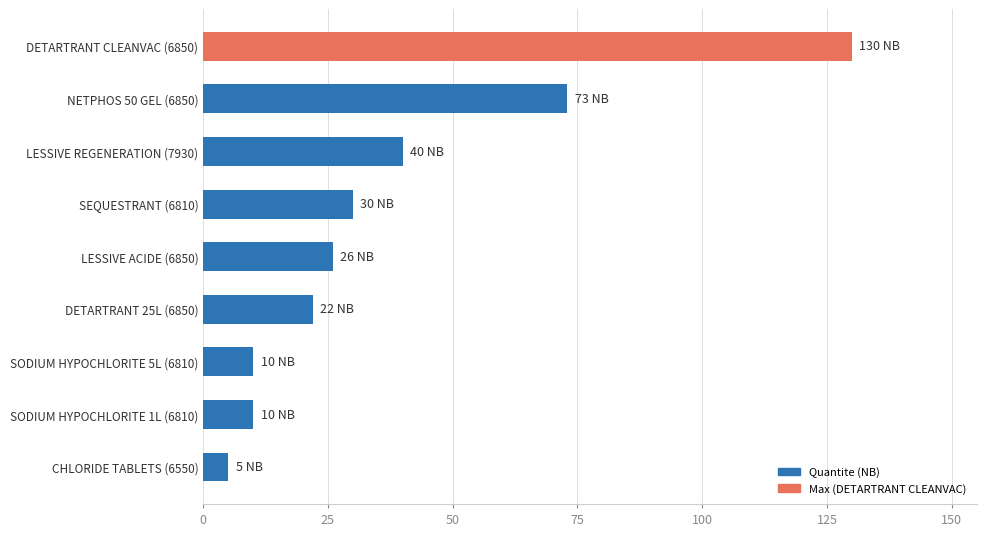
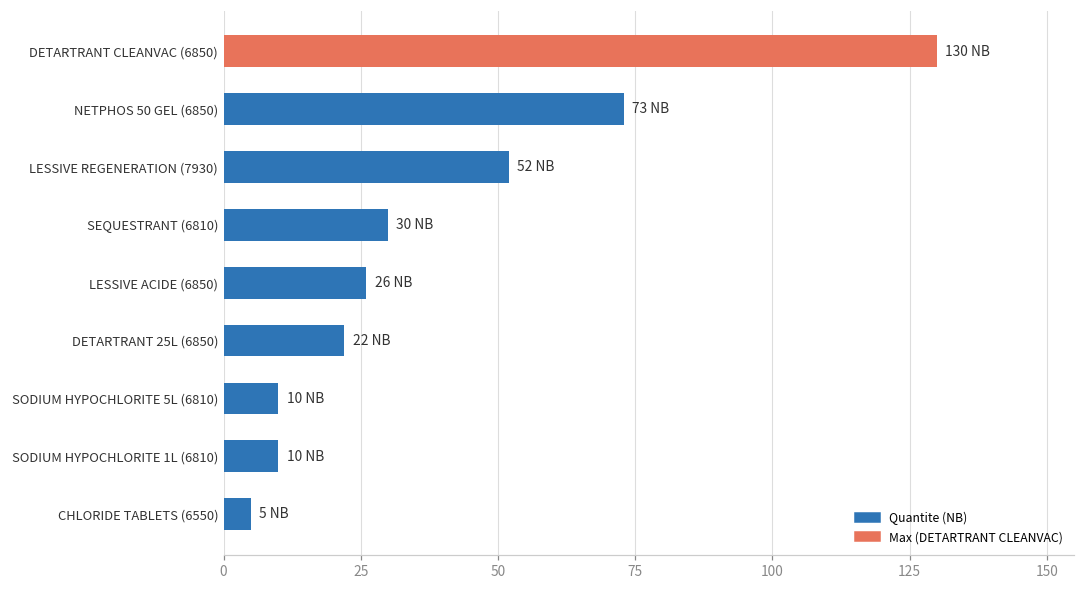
  {
    "DETARTRANT CLEANVAC (6850)": 130,
    "NETPHOS 50 GEL (6850)": 73,
-   "LESSIVE REGENERATION (7930)": 40,
+   "LESSIVE REGENERATION (7930)": 52,
    "SEQUESTRANT (6810)": 30,
    "LESSIVE ACIDE (6850)": 26,
    "DETARTRANT 25L (6850)": 22,
    "SODIUM HYPOCHLORITE 5L (6810)": 10,
    "SODIUM HYPOCHLORITE 1L (6810)": 10,
    "CHLORIDE TABLETS (6550)": 5
  }
